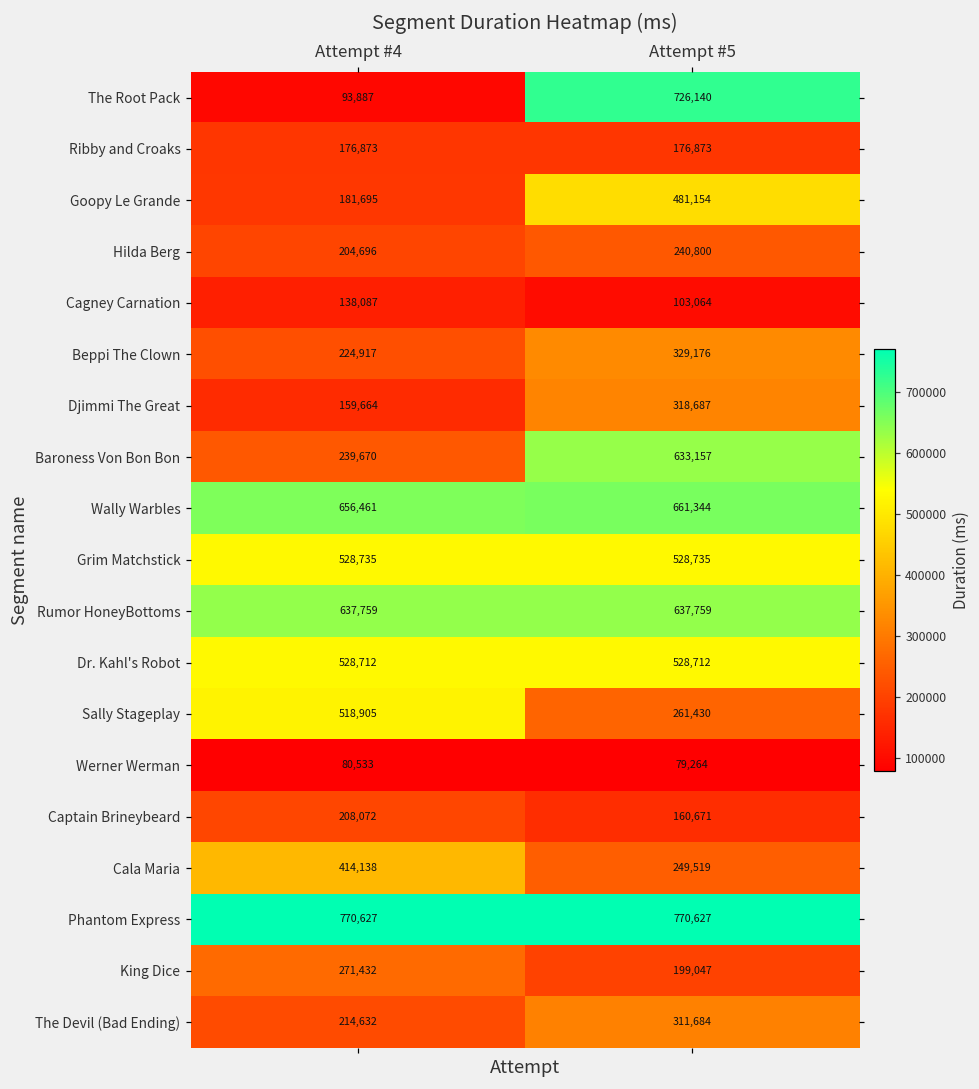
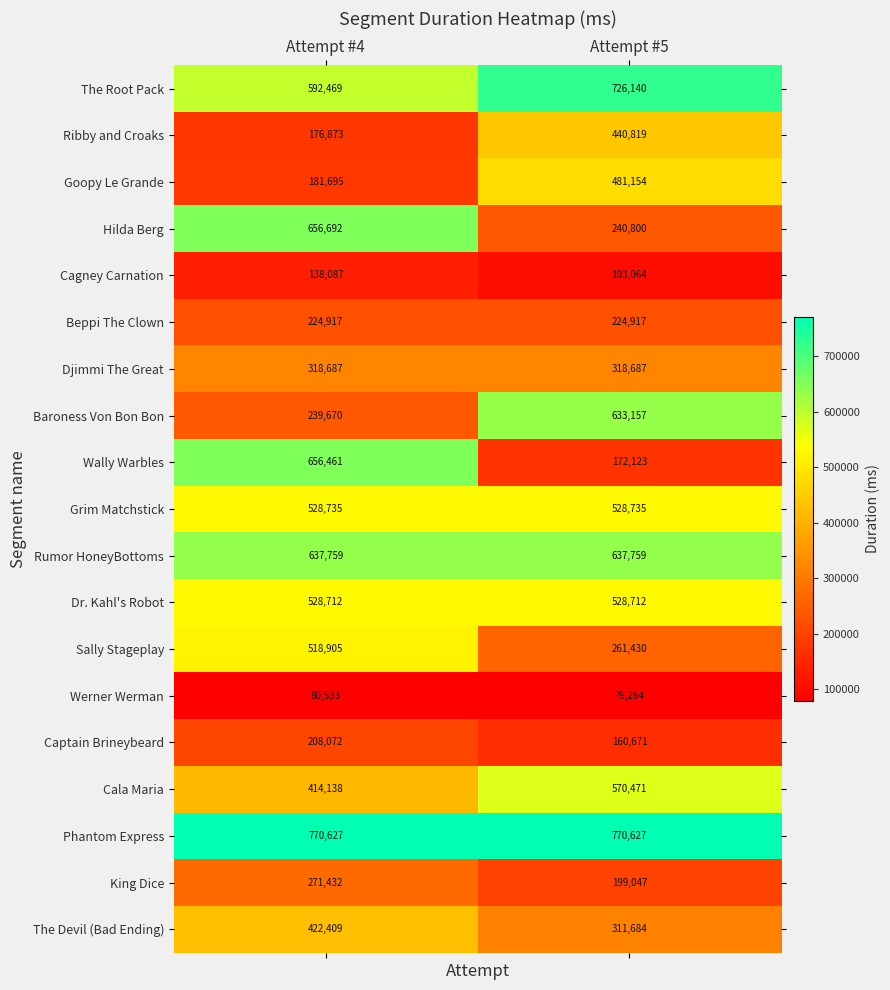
  {
    "The Root Pack": {
-     "Attempt #4": "93,887",
+     "Attempt #4": "592,469",
      "Attempt #5": "726,140"
    },
    "Ribby and Croaks": {
      "Attempt #4": "176,873",
-     "Attempt #5": "176,873"
+     "Attempt #5": "440,819"
    },
    "Goopy Le Grande": {
      "Attempt #4": "181,695",
      "Attempt #5": "481,154"
    },
    "Hilda Berg": {
-     "Attempt #4": "204,696",
+     "Attempt #4": "656,692",
      "Attempt #5": "240,800"
    },
    "Cagney Carnation": {
      "Attempt #4": "138,087",
      "Attempt #5": "103,064"
    },
    "Beppi The Clown": {
      "Attempt #4": "224,917",
-     "Attempt #5": "329,176"
+     "Attempt #5": "224,917"
    },
    "Djimmi The Great": {
-     "Attempt #4": "159,664",
+     "Attempt #4": "318,687",
      "Attempt #5": "318,687"
    },
    "Baroness Von Bon Bon": {
      "Attempt #4": "239,670",
      "Attempt #5": "633,157"
    },
    "Wally Warbles": {
      "Attempt #4": "656,461",
-     "Attempt #5": "661,344"
+     "Attempt #5": "172,123"
    },
    "Grim Matchstick": {
      "Attempt #4": "528,735",
      "Attempt #5": "528,735"
    },
    "Rumor HoneyBottoms": {
      "Attempt #4": "637,759",
      "Attempt #5": "637,759"
    },
    "Dr. Kahl's Robot": {
      "Attempt #4": "528,712",
      "Attempt #5": "528,712"
    },
    "Sally Stageplay": {
      "Attempt #4": "518,905",
      "Attempt #5": "261,430"
    },
    "Werner Werman": {
      "Attempt #4": "80,533",
      "Attempt #5": "79,264"
    },
    "Captain Brineybeard": {
      "Attempt #4": "208,072",
      "Attempt #5": "160,671"
    },
    "Cala Maria": {
      "Attempt #4": "414,138",
-     "Attempt #5": "249,519"
+     "Attempt #5": "570,471"
    },
    "Phantom Express": {
      "Attempt #4": "770,627",
      "Attempt #5": "770,627"
    },
    "King Dice": {
      "Attempt #4": "271,432",
      "Attempt #5": "199,047"
    },
    "The Devil (Bad Ending)": {
-     "Attempt #4": "214,632",
+     "Attempt #4": "422,409",
      "Attempt #5": "311,684"
    }
  }
